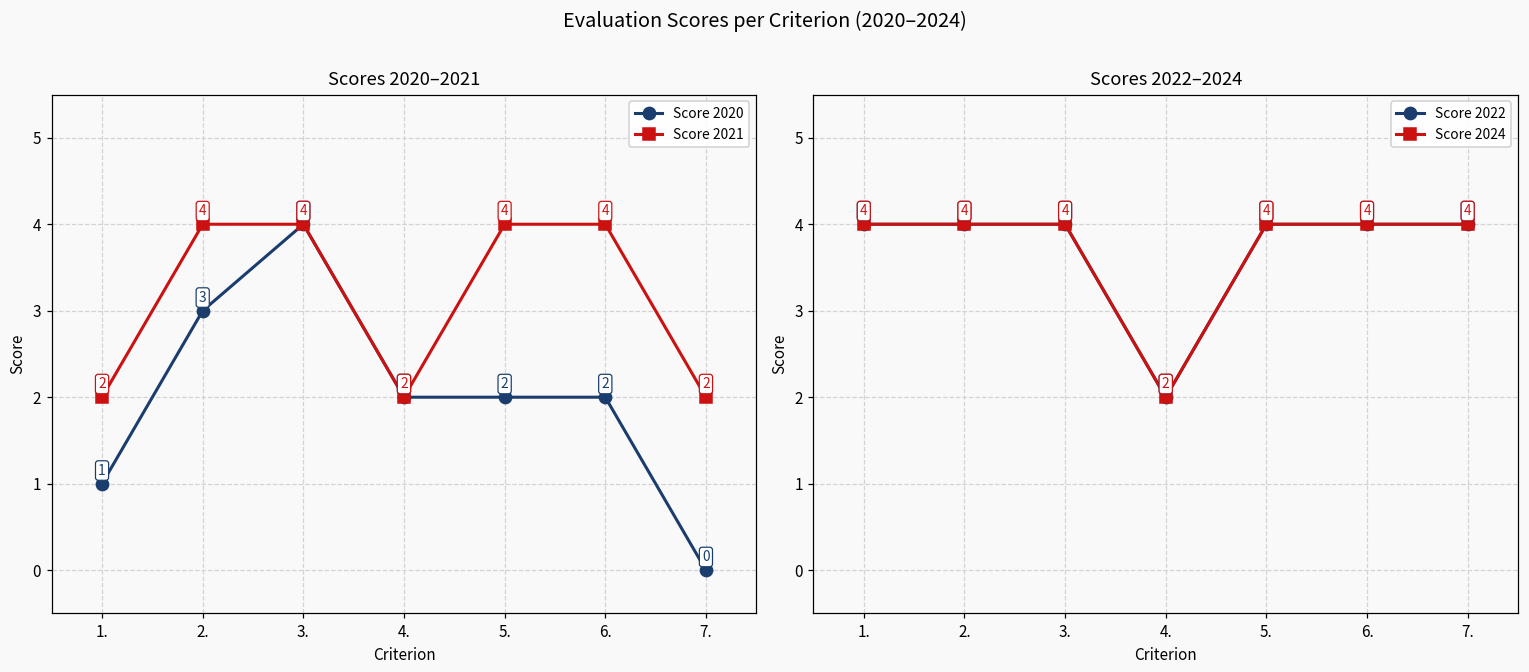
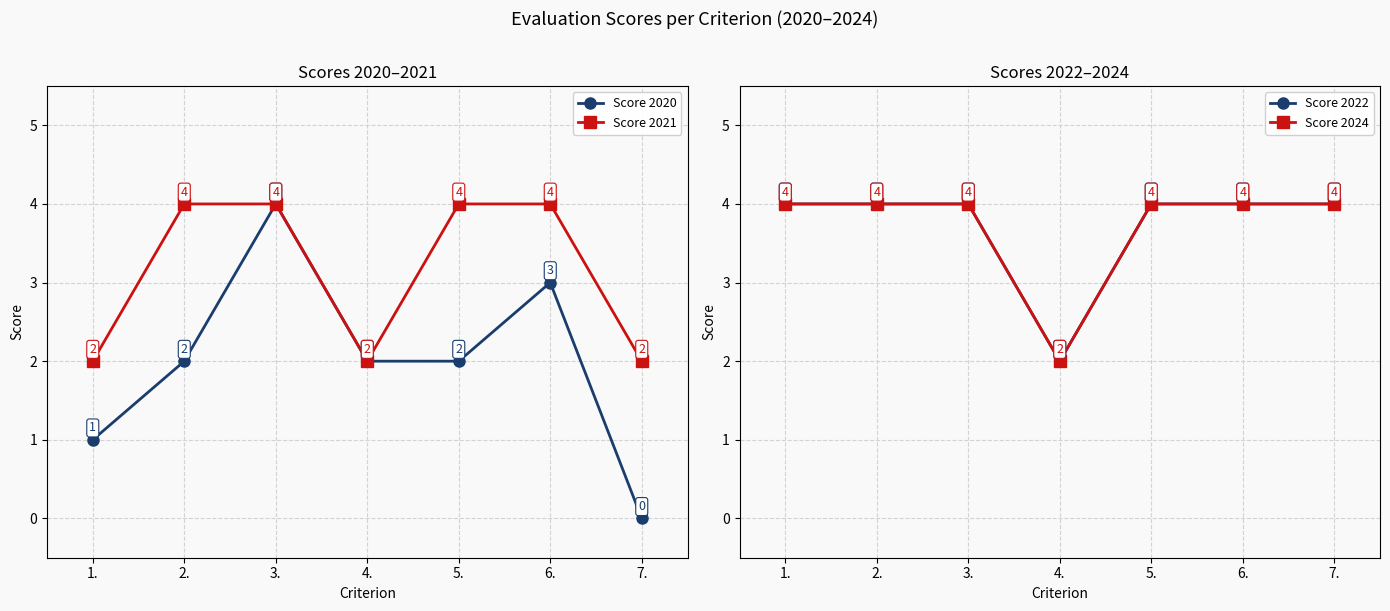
  {
    "Scores 2020–2021": {
      "Score 2020": {
-       "2.": 3,
-       "6.": 2
+       "2.": 2,
+       "6.": 3
      }
    }
  }
